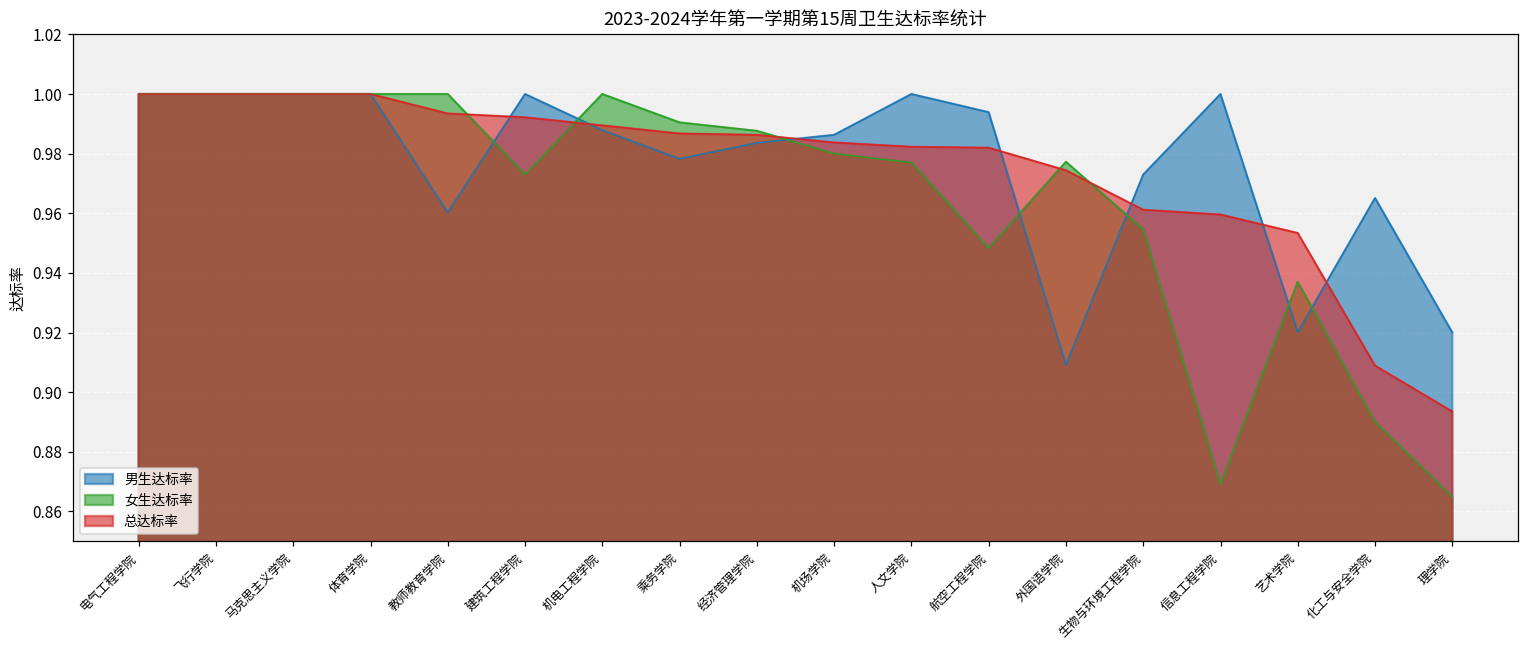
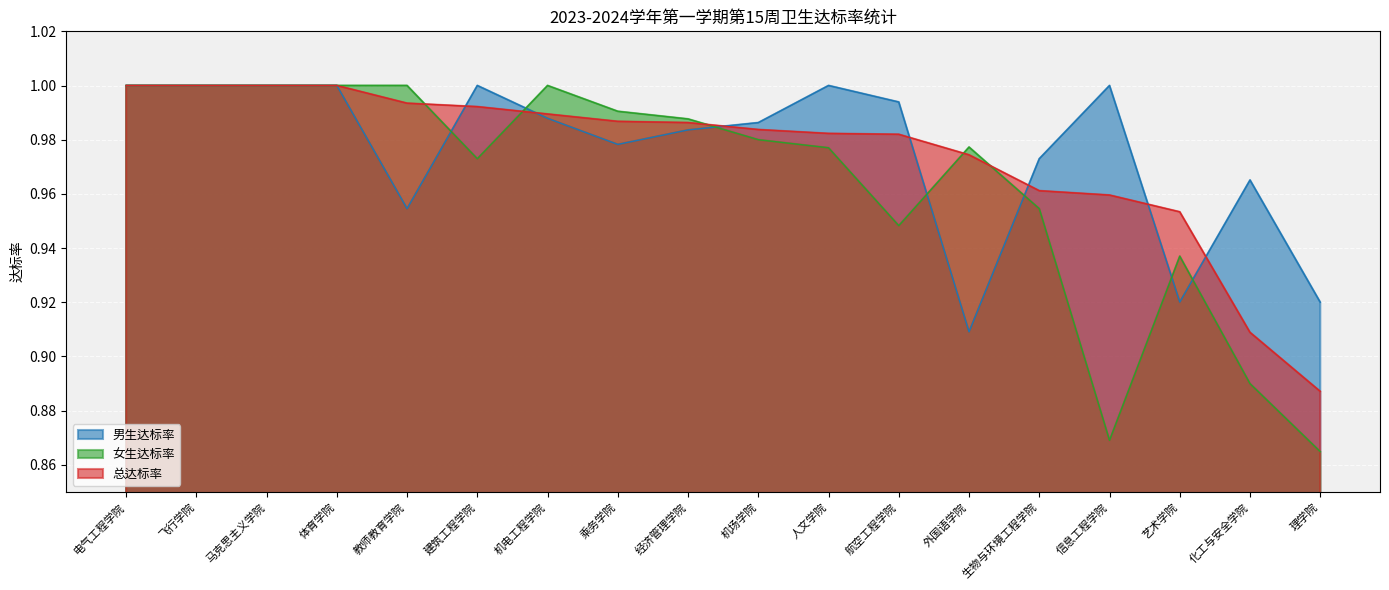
  {
    "男生达标率": {
-     "教师教育学院": 0.960,
+     "教师教育学院": 0.955,
      "建筑工程学院": 1.000,
      "机电工程学院": 0.988,
      "乘务学院": 0.978,
      "经济管理学院": 0.984,
      "机场学院": 0.986,
      "人文学院": 1.000,
      "航空工程学院": 0.994,
      "外国语学院": 0.909,
      "生物与环境工程学院": 0.973,
      "信息工程学院": 1.000,
      "艺术学院": 0.920,
      "化工与安全学院": 0.965,
      "理学院": 0.920
    },
    "女生达标率": {
      "教师教育学院": 1.000,
      "建筑工程学院": 0.973,
      "机电工程学院": 1.000,
      "乘务学院": 0.990,
      "经济管理学院": 0.988,
      "机场学院": 0.980,
      "人文学院": 0.977,
      "航空工程学院": 0.948,
      "外国语学院": 0.977,
      "生物与环境工程学院": 0.955,
      "信息工程学院": 0.869,
      "艺术学院": 0.937,
      "化工与安全学院": 0.890,
      "理学院": 0.865
    },
    "总达标率": {
      "教师教育学院": 0.993,
      "建筑工程学院": 0.992,
      "机电工程学院": 0.989,
      "乘务学院": 0.987,
      "经济管理学院": 0.986,
      "机场学院": 0.984,
      "人文学院": 0.982,
      "航空工程学院": 0.982,
      "外国语学院": 0.974,
      "生物与环境工程学院": 0.961,
      "信息工程学院": 0.960,
      "艺术学院": 0.953,
      "化工与安全学院": 0.909,
-     "理学院": 0.893
+     "理学院": 0.887
    }
  }
